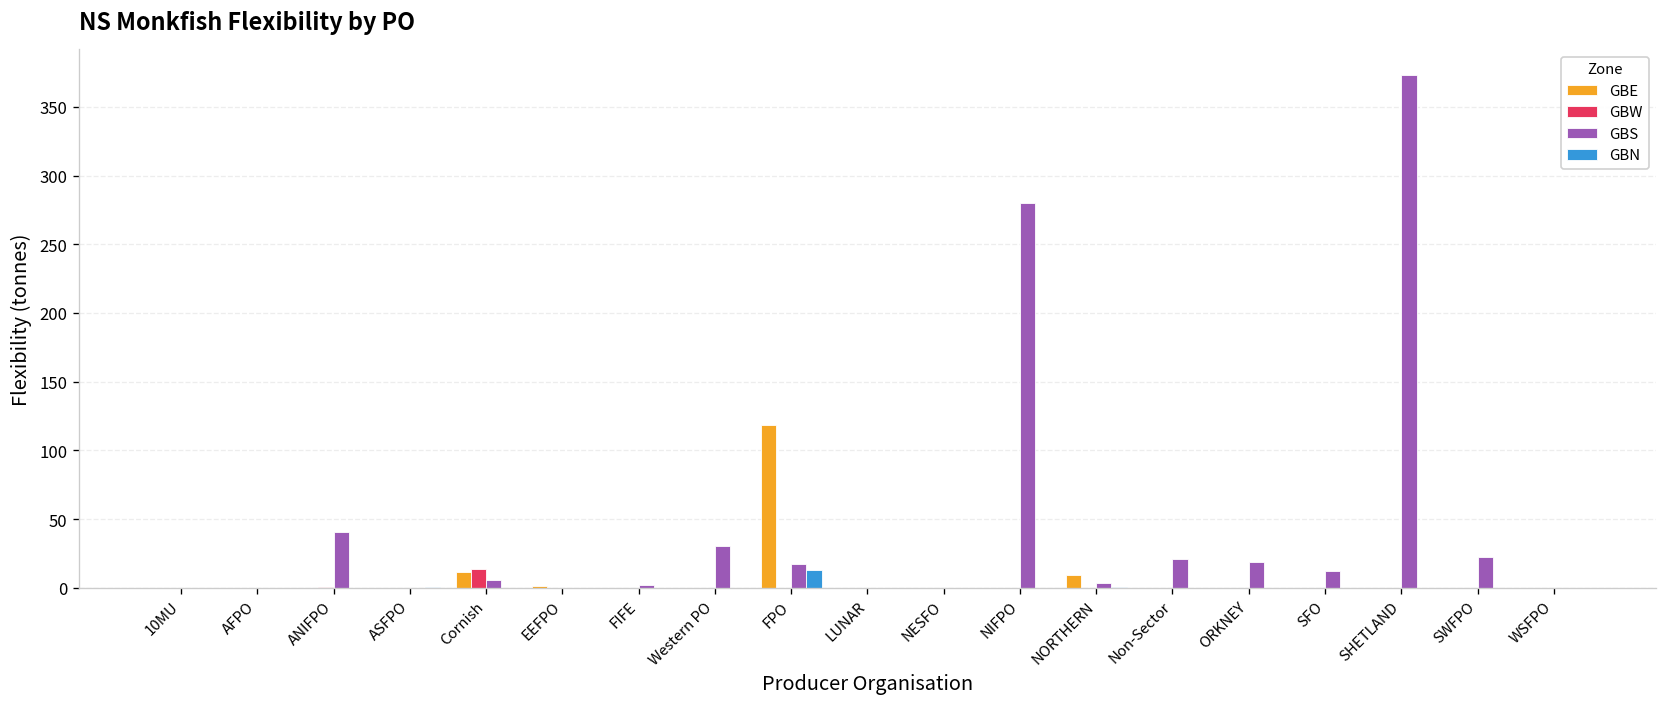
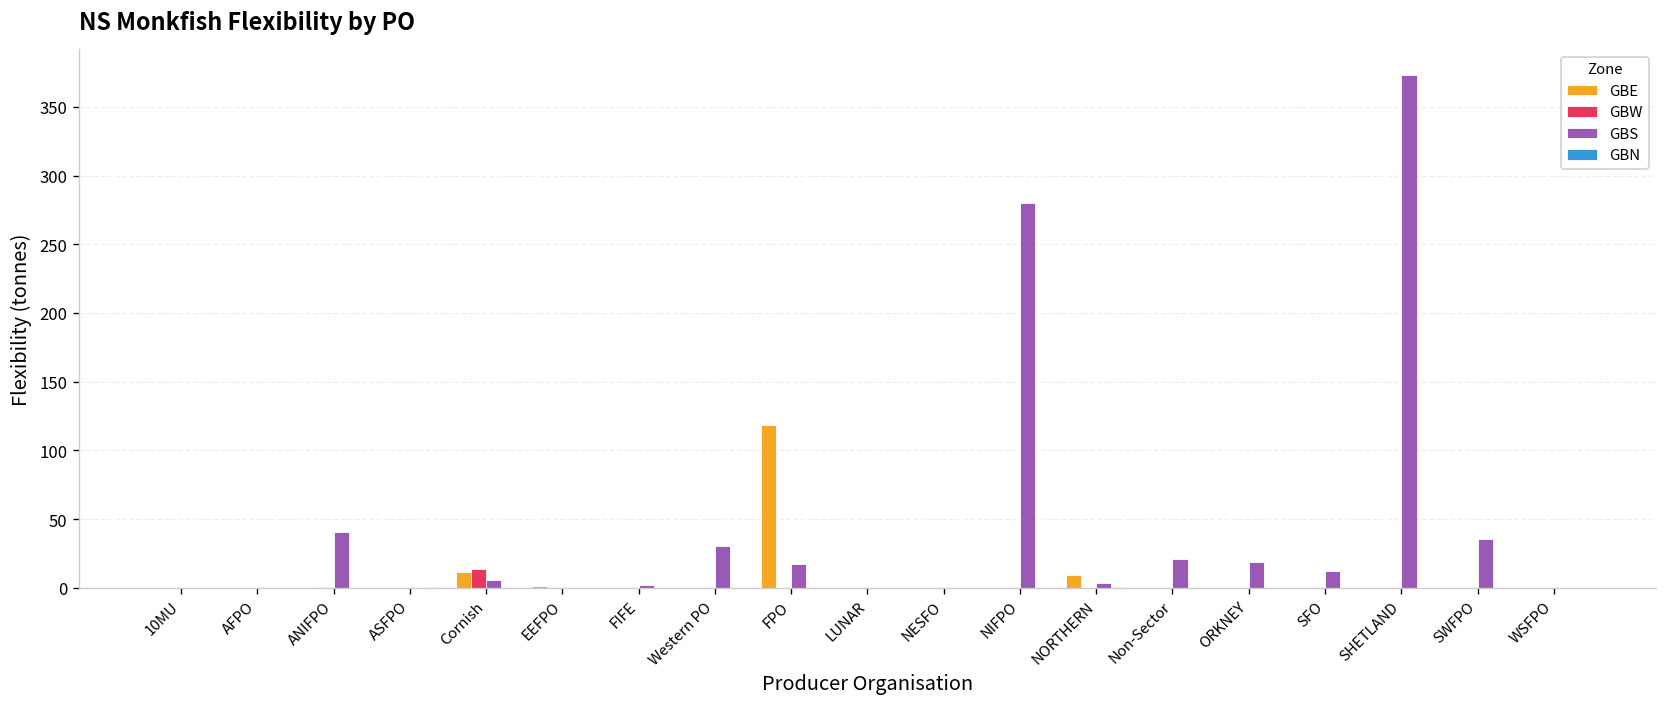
  {
    "GBE": {
      "10MU": 0,
      "AFPO": 0,
      "ANIFPO": 0,
      "ASFPO": 0,
      "Cornish": 12,
      "Western PO": 0,
      "FPO": 118,
      "NESFO": 0,
      "NIFPO": 0,
      "NORTHERN": 9,
      "Non-Sector": 0,
      "ORKNEY": 0,
      "SFO": 0,
      "SWFPO": 0,
      "WSFPO": 0
    },
    "GBW": {
      "10MU": 0,
      "AFPO": 0,
      "ASFPO": 0,
      "Cornish": 14,
      "EEFPO": 0,
      "FIFE": 0,
      "Western PO": 0,
      "FPO": 0,
      "LUNAR": 0,
      "NESFO": 0,
      "NIFPO": 0,
      "NORTHERN": 0,
      "Non-Sector": 0,
      "ORKNEY": 0,
      "SFO": 0,
      "SHETLAND": 0,
      "SWFPO": 0
    },
    "GBS": {
      "10MU": 0,
      "AFPO": 0,
      "ANIFPO": 40,
      "ASFPO": 0,
      "Cornish": 5,
      "EEFPO": 0,
      "Western PO": 30,
      "FPO": 18,
      "LUNAR": 0,
      "NIFPO": 280,
      "NORTHERN": 3,
      "Non-Sector": 21,
      "ORKNEY": 19,
      "SFO": 12,
      "SHETLAND": 374,
-     "SWFPO": 23,
+     "SWFPO": 35,
      "WSFPO": 0
    },
    "GBN": {
      "10MU": 0,
      "AFPO": 0,
      "ANIFPO": 0,
      "Cornish": 0,
      "EEFPO": 0,
      "FIFE": 0,
      "Western PO": 0,
-     "FPO": 13,
+     "FPO": 0,
      "LUNAR": 0,
      "NESFO": 0,
      "NIFPO": 0,
      "Non-Sector": 0,
      "ORKNEY": 0,
      "SFO": 0,
      "SHETLAND": 0,
      "SWFPO": 0,
      "WSFPO": 0
    }
  }
